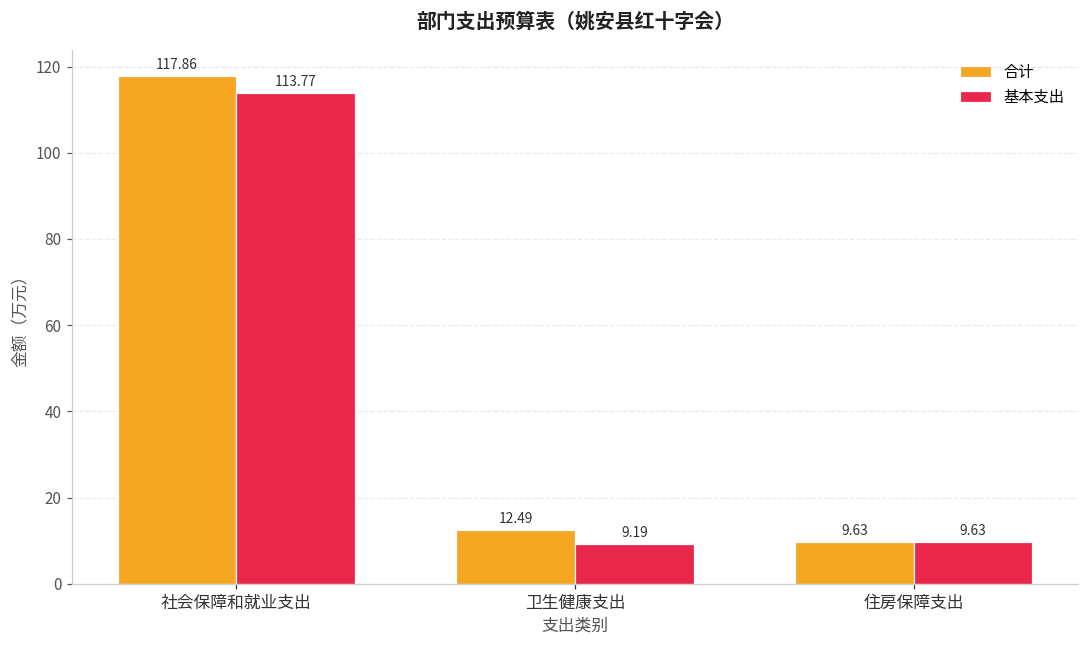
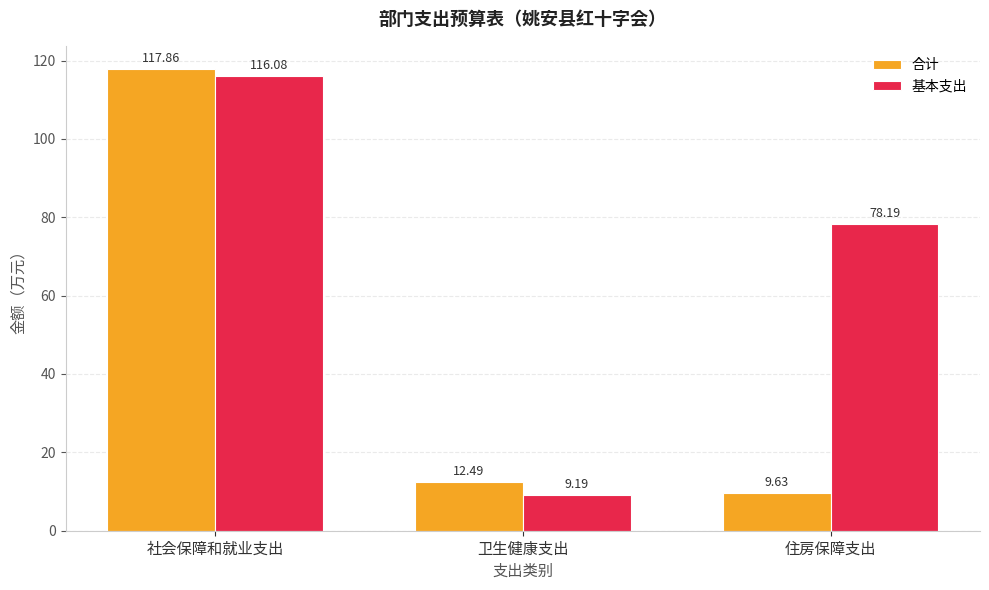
  {
    "合计": {
      "社会保障和就业支出": 117.86,
      "卫生健康支出": 12.49,
      "住房保障支出": 9.63
    },
    "基本支出": {
-     "社会保障和就业支出": 113.77,
+     "社会保障和就业支出": 116.08,
      "卫生健康支出": 9.19,
-     "住房保障支出": 9.63
+     "住房保障支出": 78.19
    }
  }
